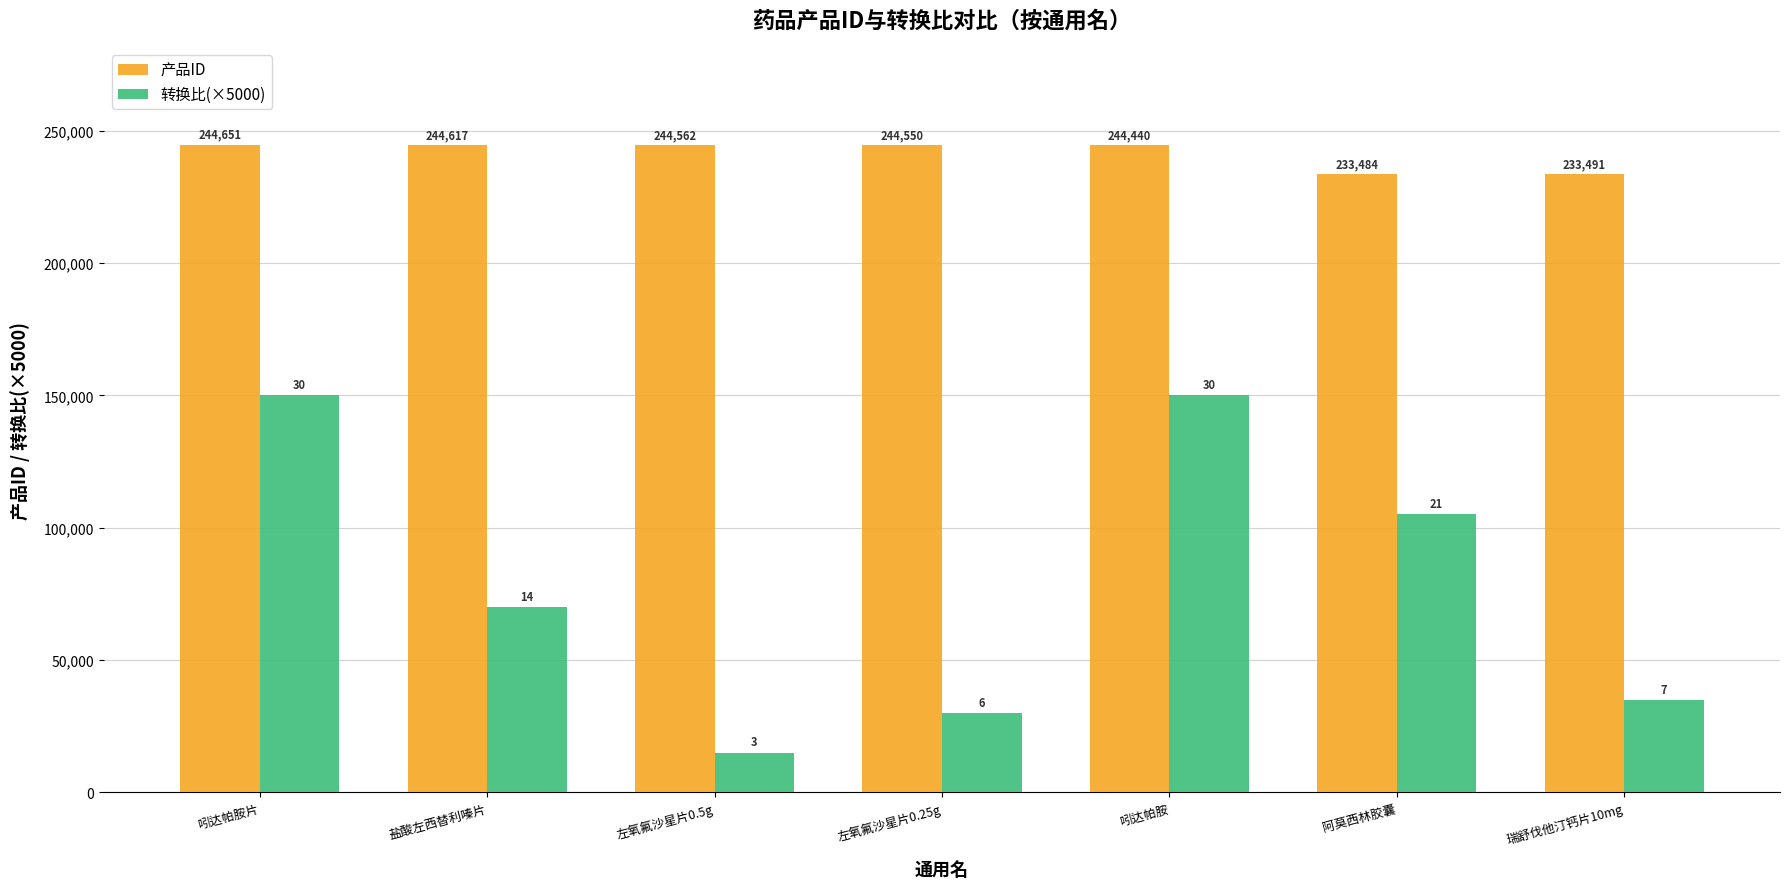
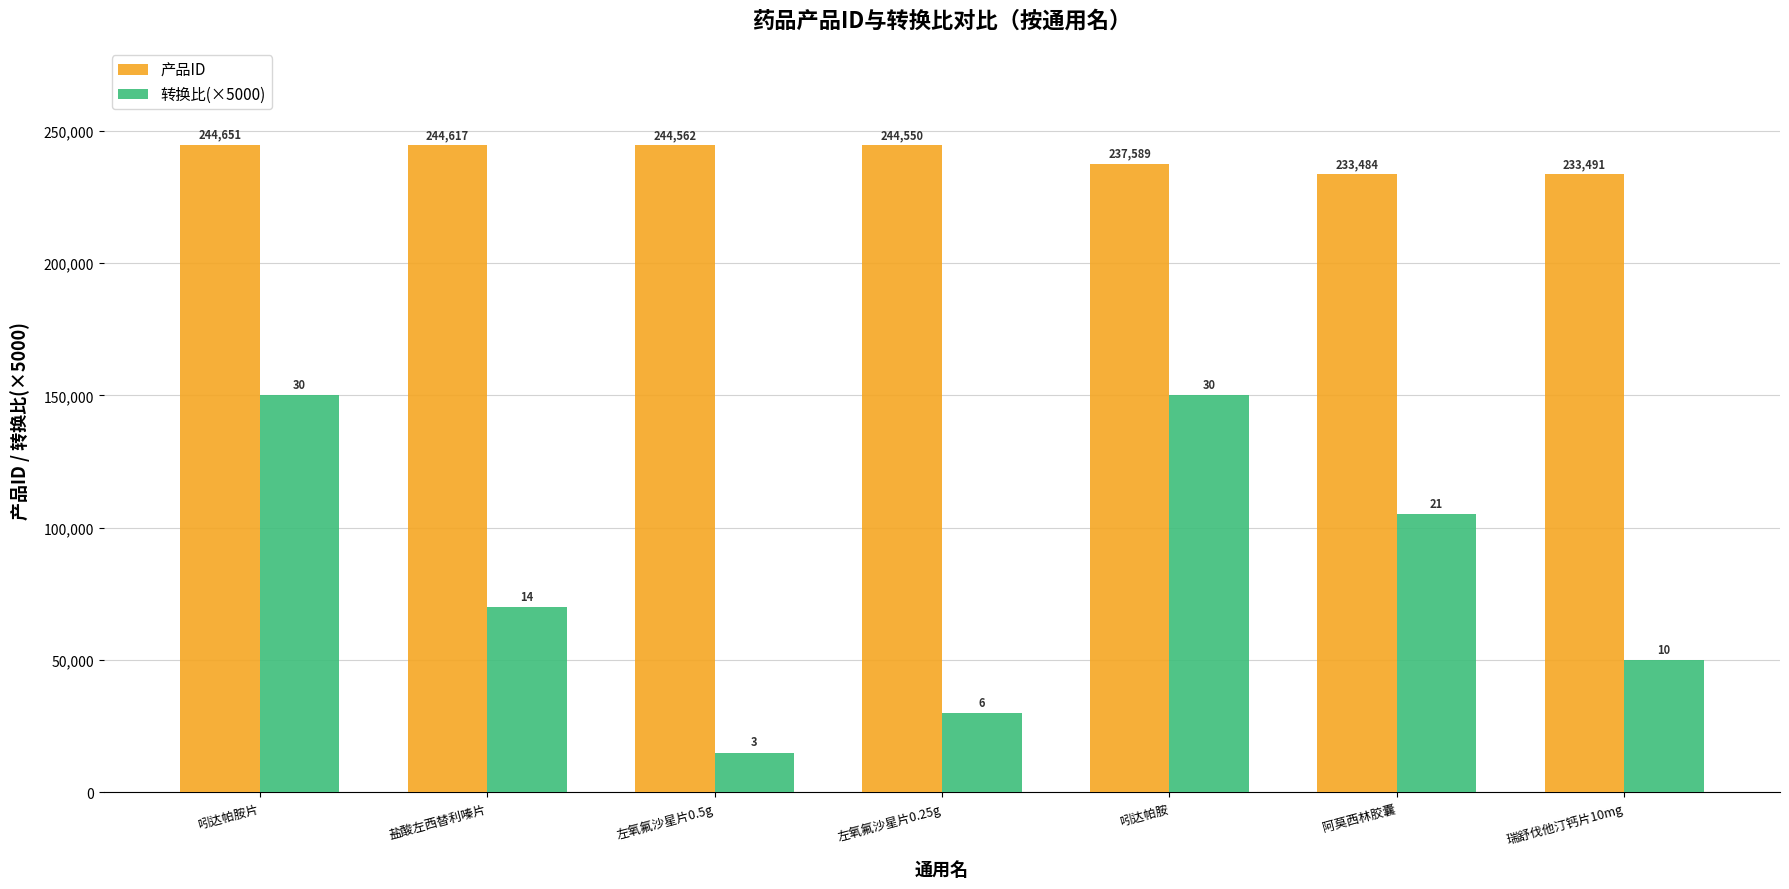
  {
    "产品ID": {
      "吲达帕胺片": "244,651",
      "盐酸左西替利嗪片": "244,617",
      "左氧氟沙星片0.5g": "244,562",
      "左氧氟沙星片0.25g": "244,550",
-     "吲达帕胺": "244,440",
+     "吲达帕胺": "237,589",
      "阿莫西林胶囊": "233,484",
      "瑞舒伐他汀钙片10mg": "233,491"
    },
    "转换比(×5000)": {
-     "瑞舒伐他汀钙片10mg": "7"
+     "瑞舒伐他汀钙片10mg": "10"
    }
  }
